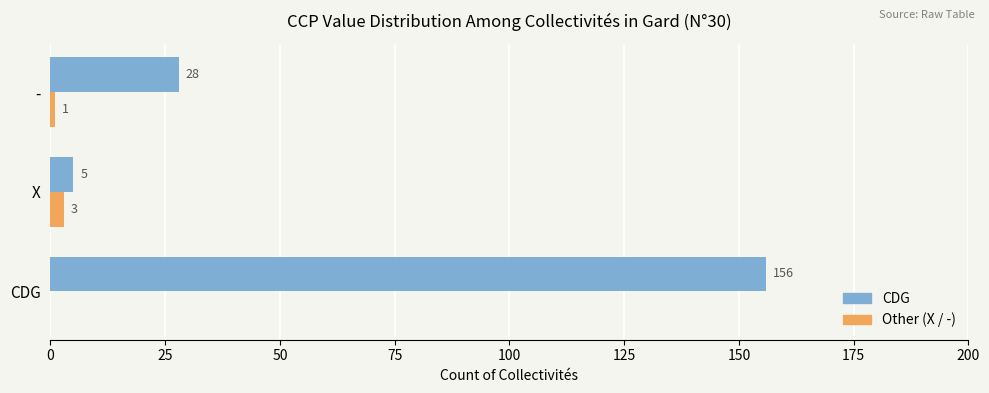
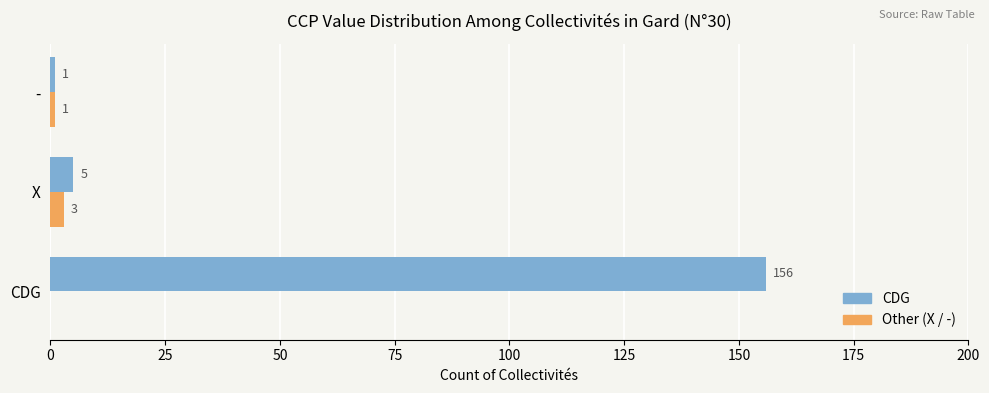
  {
    "CDG": {
-     "-": 28,
+     "-": 1,
      "X": 5,
      "CDG": 156
    },
    "Other (X / -)": {
      "-": 1,
      "X": 3
    }
  }
